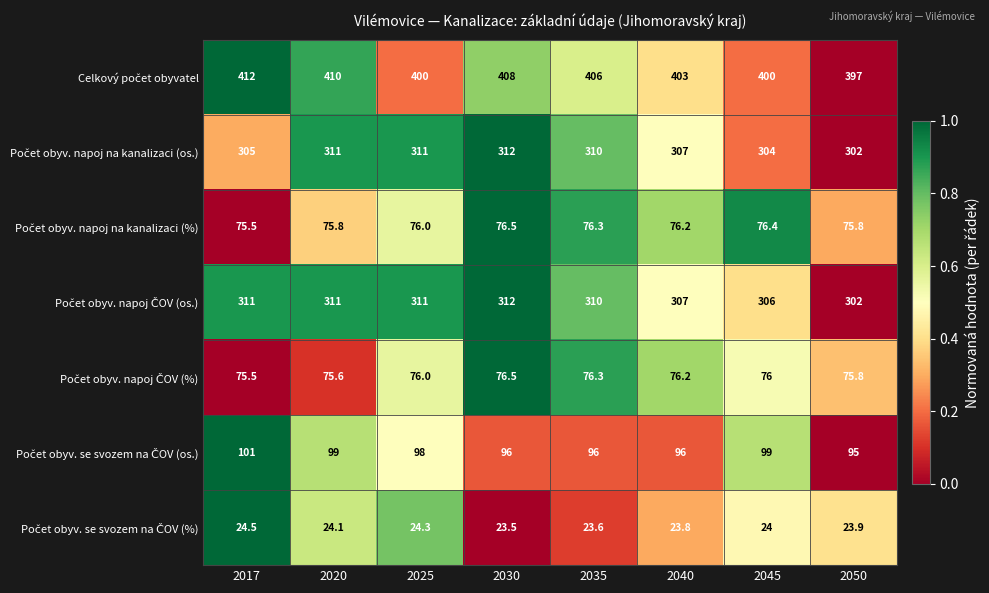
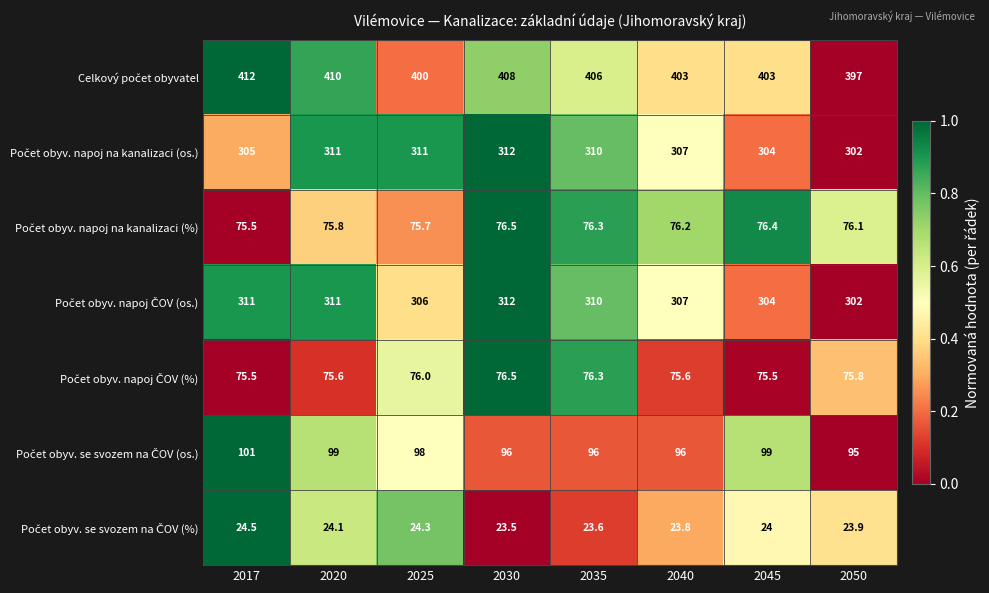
  {
    "Celkový počet obyvatel": {
      "2017": 412,
      "2020": 410,
      "2025": 400,
      "2030": 408,
      "2035": 406,
      "2040": 403,
-     "2045": 400,
+     "2045": 403,
      "2050": 397
    },
    "Počet obyv. napoj na kanalizaci (os.)": {
      "2017": 305,
      "2020": 311,
      "2025": 311,
      "2030": 312,
      "2035": 310,
      "2040": 307,
      "2045": 304,
      "2050": 302
    },
    "Počet obyv. napoj na kanalizaci (%)": {
      "2017": 75.5,
      "2020": 75.8,
-     "2025": 76.0,
+     "2025": 75.7,
      "2030": 76.5,
      "2035": 76.3,
      "2040": 76.2,
      "2045": 76.4,
-     "2050": 75.8
+     "2050": 76.1
    },
    "Počet obyv. napoj ČOV (os.)": {
      "2017": 311,
      "2020": 311,
-     "2025": 311,
+     "2025": 306,
      "2030": 312,
      "2035": 310,
      "2040": 307,
-     "2045": 306,
+     "2045": 304,
      "2050": 302
    },
    "Počet obyv. napoj ČOV (%)": {
      "2017": 75.5,
      "2020": 75.6,
      "2025": 76.0,
      "2030": 76.5,
      "2035": 76.3,
-     "2040": 76.2,
-     "2045": 76,
+     "2040": 75.6,
+     "2045": 75.5,
      "2050": 75.8
    },
    "Počet obyv. se svozem na ČOV (os.)": {
      "2017": 101,
      "2020": 99,
      "2025": 98,
      "2030": 96,
      "2035": 96,
      "2040": 96,
      "2045": 99,
      "2050": 95
    },
    "Počet obyv. se svozem na ČOV (%)": {
      "2017": 24.5,
      "2020": 24.1,
      "2025": 24.3,
      "2030": 23.5,
      "2035": 23.6,
      "2040": 23.8,
      "2045": 24,
      "2050": 23.9
    }
  }
